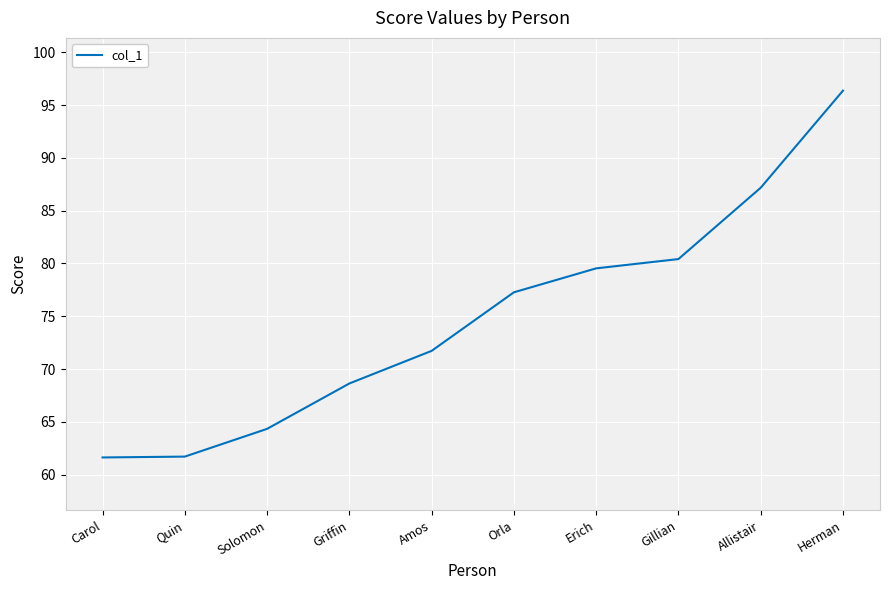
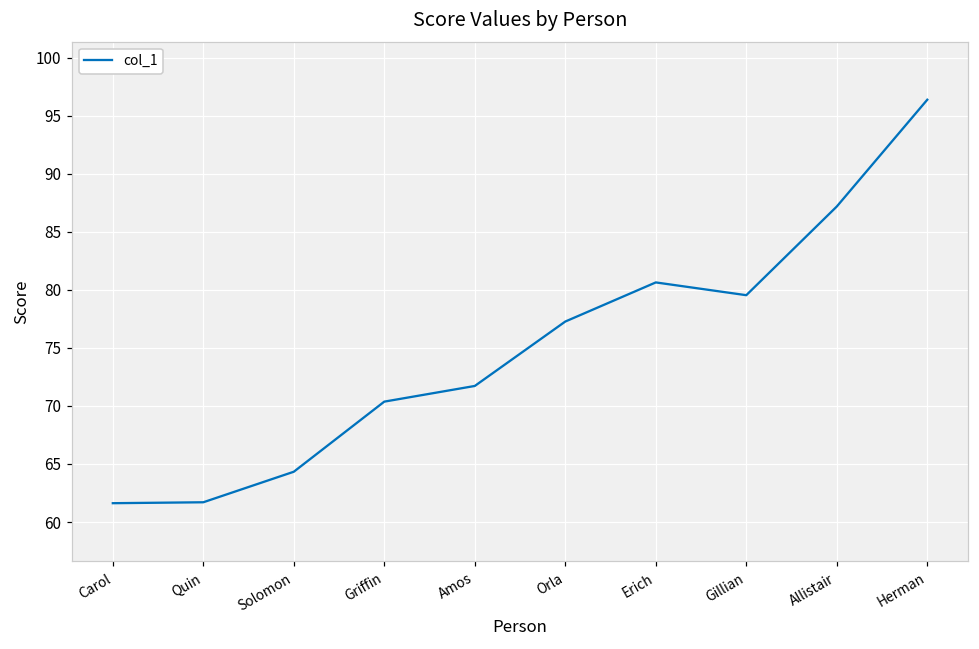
  {
    "Carol": 61.6,
    "Quin": 61.7,
    "Solomon": 64.3,
-   "Griffin": 68.6,
+   "Griffin": 70.4,
    "Amos": 71.7,
    "Orla": 77.3,
-   "Erich": 79.5,
-   "Gillian": 80.4,
+   "Erich": 80.6,
+   "Gillian": 79.5,
    "Allistair": 87.2,
    "Herman": 96.4
  }
